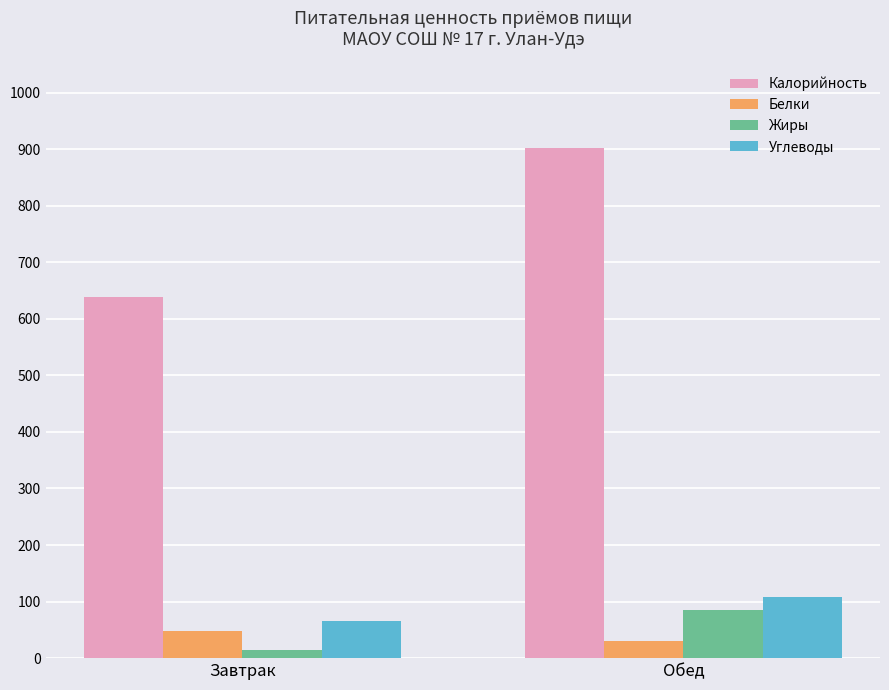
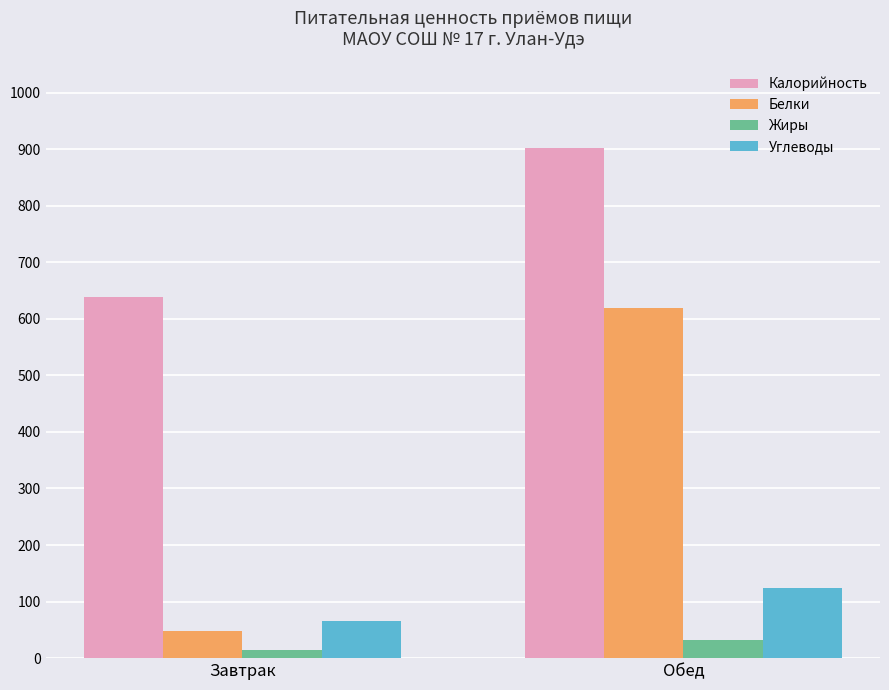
  {
    "Калорийность": {
      "Завтрак": 640,
      "Обед": 900
    },
    "Белки": {
      "Завтрак": 50,
-     "Обед": 30
+     "Обед": 620
    },
    "Жиры": {
      "Завтрак": 10,
-     "Обед": 90
+     "Обед": 30
    },
    "Углеводы": {
      "Завтрак": 70,
-     "Обед": 110
+     "Обед": 120
    }
  }
